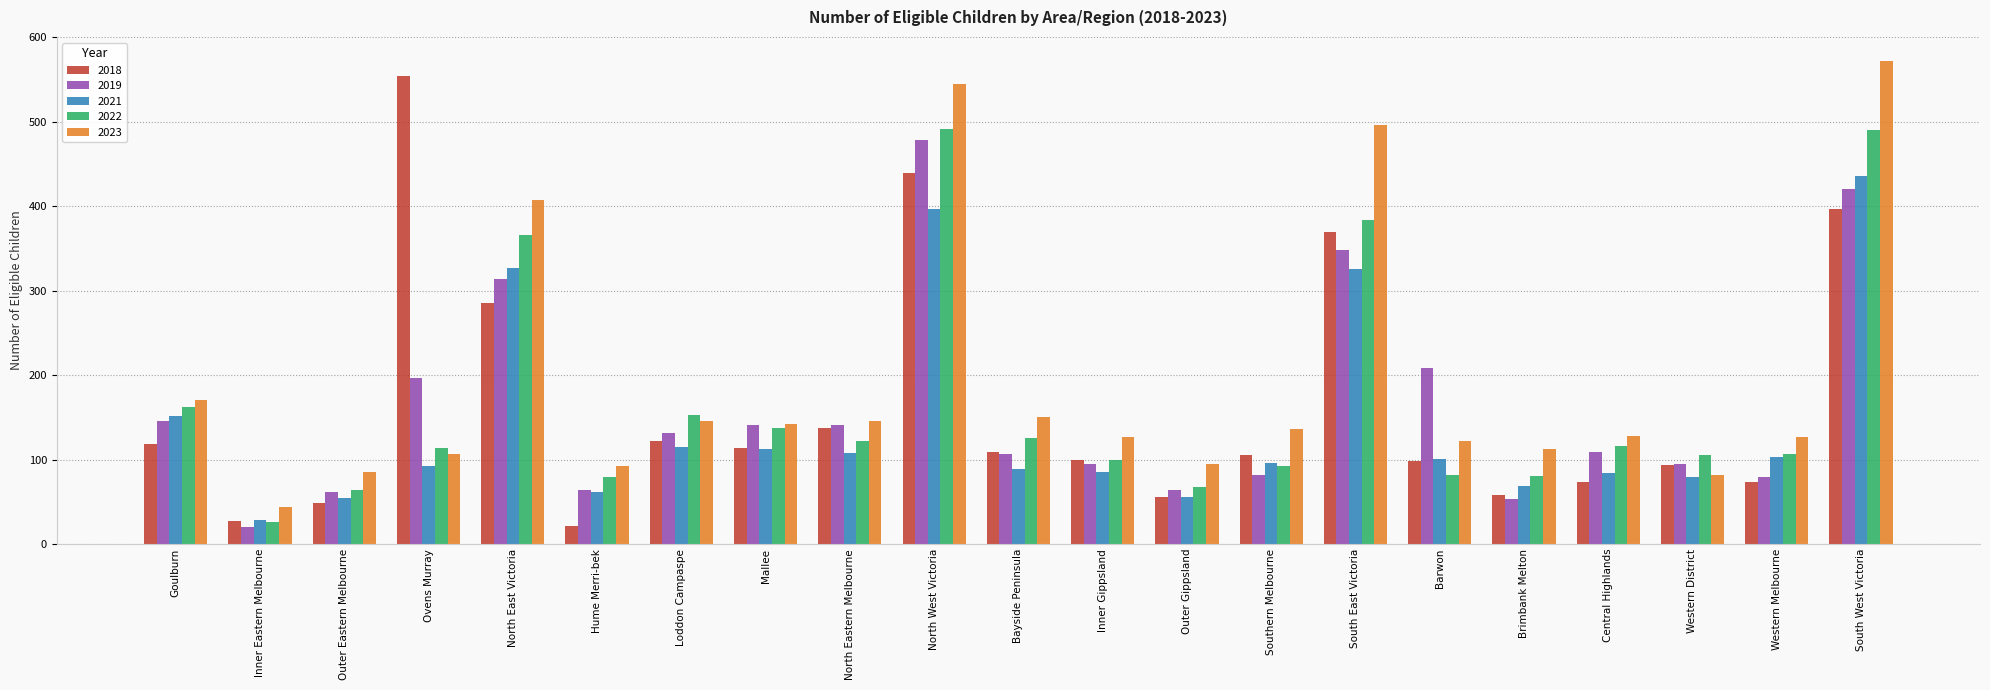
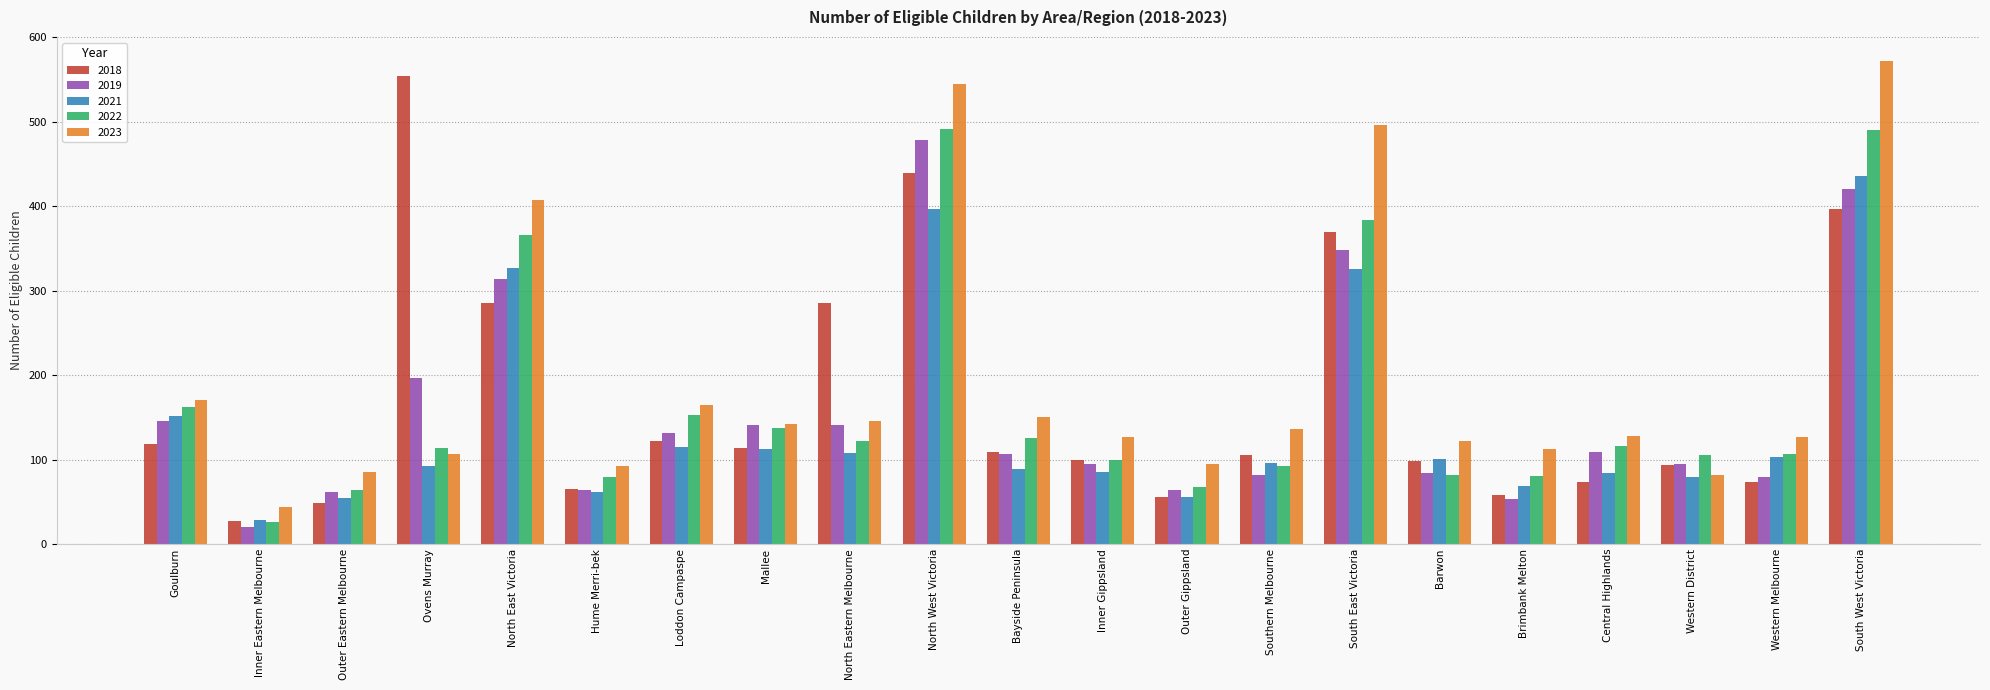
  {
    "2018": {
      "Goulburn": 120,
      "Inner Eastern Melbourne": 30,
      "Outer Eastern Melbourne": 50,
      "Ovens Murray": 550,
      "North East Victoria": 290,
-     "Hume Merri-bek": 20,
+     "Hume Merri-bek": 70,
      "Loddon Campaspe": 120,
      "Mallee": 110,
-     "North Eastern Melbourne": 140,
+     "North Eastern Melbourne": 290,
      "North West Victoria": 440,
      "Bayside Peninsula": 110,
      "Inner Gippsland": 100,
      "Outer Gippsland": 60,
      "Southern Melbourne": 110,
      "South East Victoria": 370,
      "Barwon": 100,
      "Brimbank Melton": 60,
      "Central Highlands": 70,
      "Western District": 90,
      "Western Melbourne": 70,
      "South West Victoria": 400
    },
    "2019": {
      "Goulburn": 150,
      "Inner Eastern Melbourne": 20,
      "Outer Eastern Melbourne": 60,
      "Ovens Murray": 200,
      "North East Victoria": 310,
      "Hume Merri-bek": 60,
      "Loddon Campaspe": 130,
      "Mallee": 140,
      "North Eastern Melbourne": 140,
      "North West Victoria": 480,
      "Bayside Peninsula": 110,
      "Inner Gippsland": 100,
      "Outer Gippsland": 60,
      "Southern Melbourne": 80,
      "South East Victoria": 350,
-     "Barwon": 210,
+     "Barwon": 80,
      "Brimbank Melton": 50,
      "Central Highlands": 110,
      "Western District": 100,
      "Western Melbourne": 80,
      "South West Victoria": 420
    },
    "2021": {
      "Goulburn": 150,
      "Inner Eastern Melbourne": 30,
      "Outer Eastern Melbourne": 60,
      "Ovens Murray": 90,
      "North East Victoria": 330,
      "Hume Merri-bek": 60,
      "Loddon Campaspe": 120,
      "Mallee": 110,
      "North Eastern Melbourne": 110,
      "North West Victoria": 400,
      "Bayside Peninsula": 90,
      "Inner Gippsland": 90,
      "Outer Gippsland": 60,
      "Southern Melbourne": 100,
      "South East Victoria": 330,
      "Barwon": 100,
      "Brimbank Melton": 70,
      "Central Highlands": 80,
      "Western District": 80,
      "Western Melbourne": 100,
      "South West Victoria": 440
    },
    "2022": {
      "Goulburn": 160,
      "Inner Eastern Melbourne": 30,
      "Outer Eastern Melbourne": 60,
      "Ovens Murray": 110,
      "North East Victoria": 370,
      "Hume Merri-bek": 80,
      "Loddon Campaspe": 150,
      "Mallee": 140,
      "North Eastern Melbourne": 120,
      "North West Victoria": 490,
      "Bayside Peninsula": 130,
      "Inner Gippsland": 100,
      "Outer Gippsland": 70,
      "Southern Melbourne": 90,
      "South East Victoria": 380,
      "Barwon": 80,
      "Brimbank Melton": 80,
      "Central Highlands": 120,
      "Western District": 110,
      "Western Melbourne": 110,
      "South West Victoria": 490
    },
    "2023": {
      "Goulburn": 170,
      "Inner Eastern Melbourne": 40,
      "Outer Eastern Melbourne": 90,
      "Ovens Murray": 110,
      "North East Victoria": 410,
      "Hume Merri-bek": 90,
-     "Loddon Campaspe": 150,
+     "Loddon Campaspe": 170,
      "Mallee": 140,
      "North Eastern Melbourne": 150,
      "North West Victoria": 550,
      "Bayside Peninsula": 150,
      "Inner Gippsland": 130,
      "Outer Gippsland": 100,
      "Southern Melbourne": 140,
      "South East Victoria": 500,
      "Barwon": 120,
      "Brimbank Melton": 110,
      "Central Highlands": 130,
      "Western District": 80,
      "Western Melbourne": 130,
      "South West Victoria": 570
    }
  }
